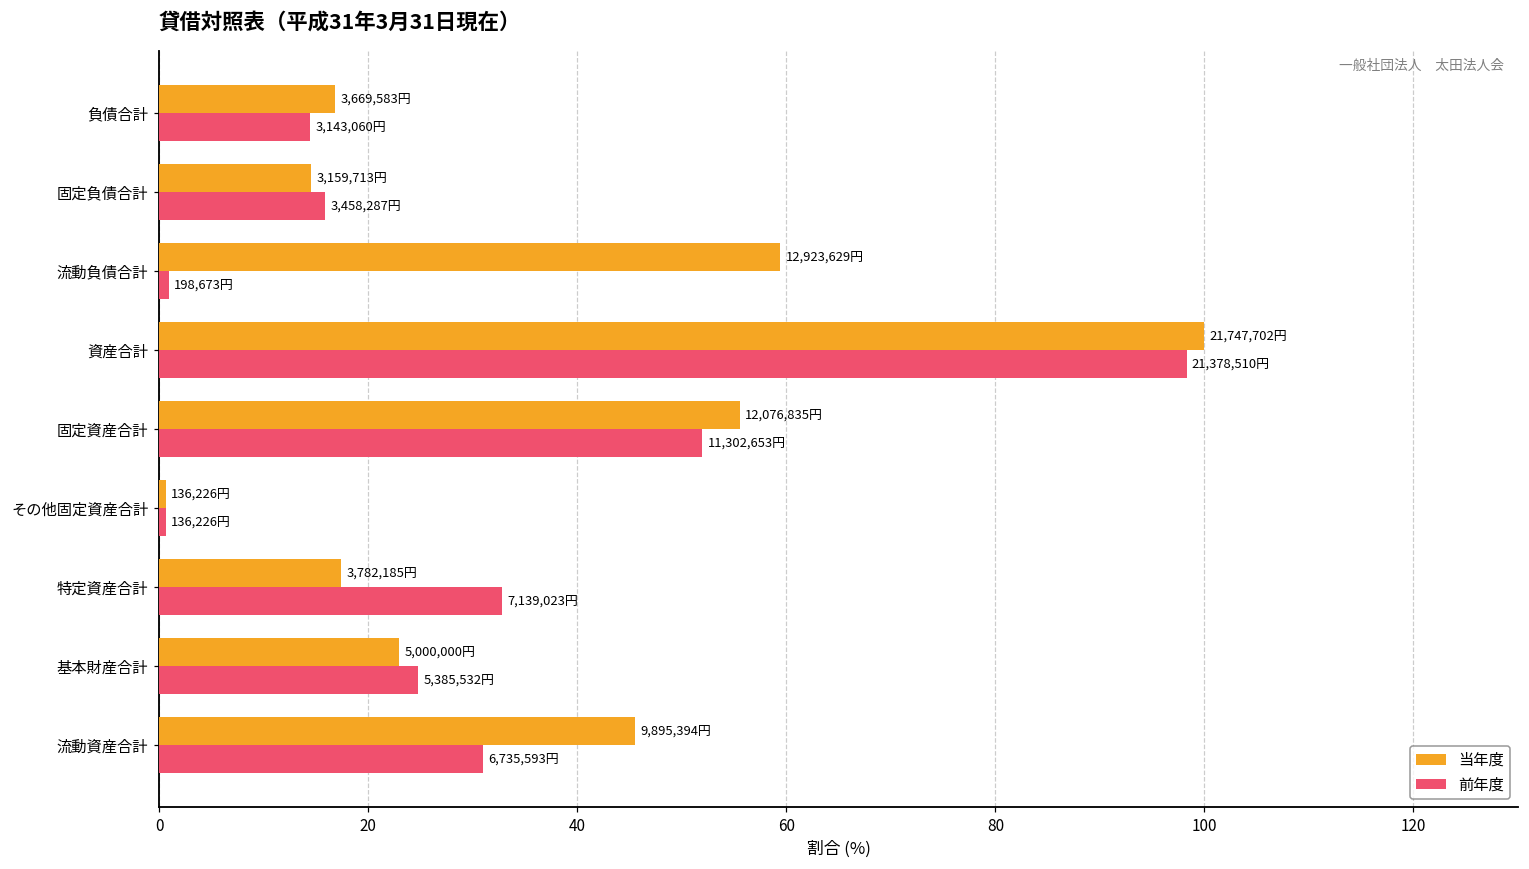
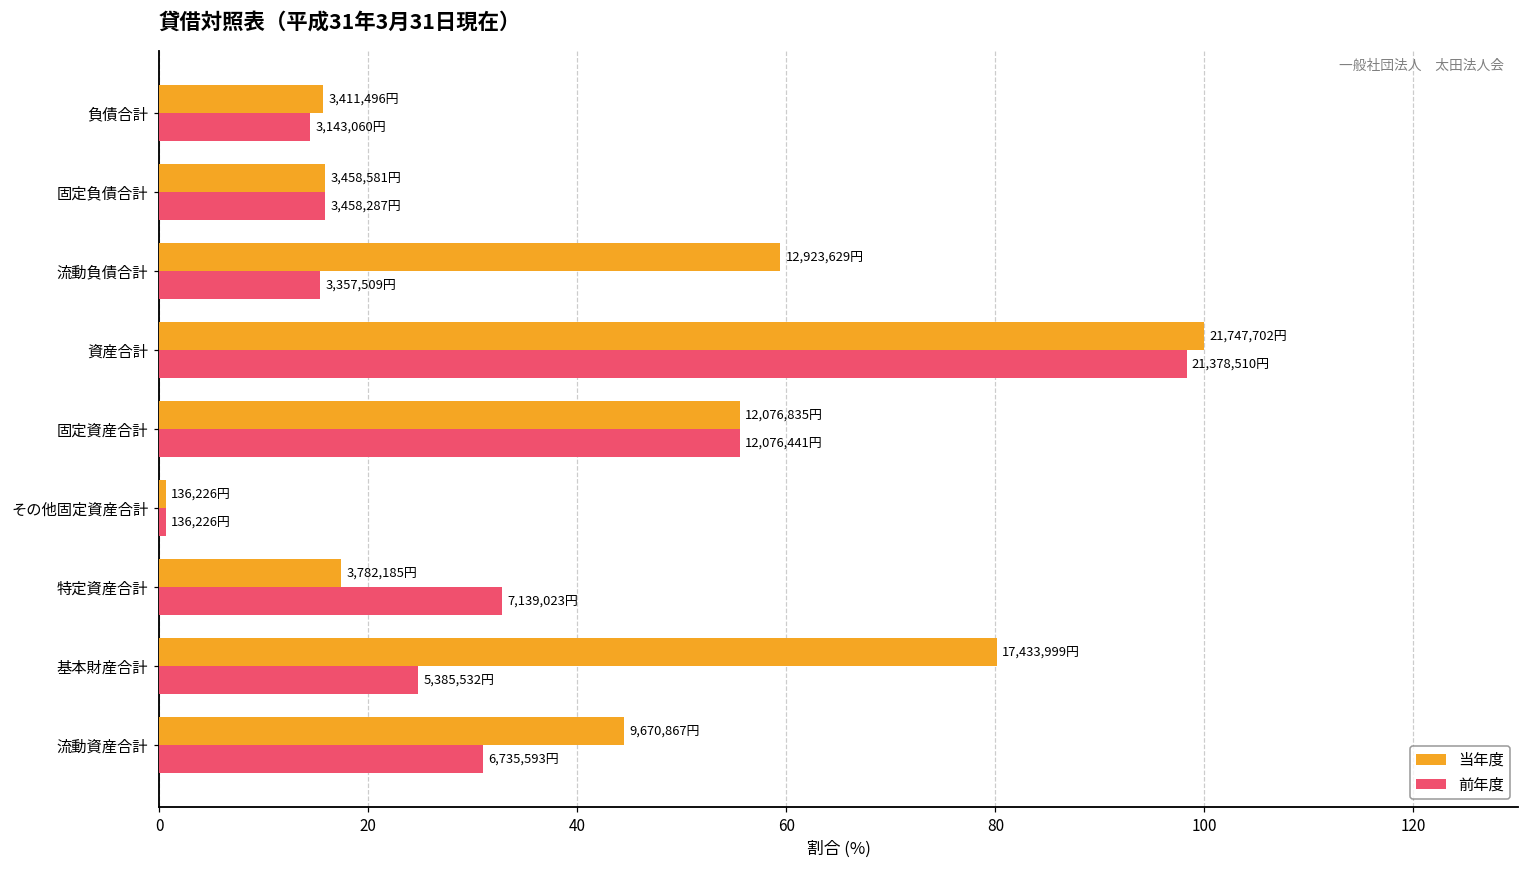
  {
    "当年度": {
-     "負債合計": "3,669,583円",
-     "固定負債合計": "3,159,713円",
-     "基本財産合計": "5,000,000円",
-     "流動資産合計": "9,895,394円"
+     "負債合計": "3,411,496円",
+     "固定負債合計": "3,458,581円",
+     "基本財産合計": "17,433,999円",
+     "流動資産合計": "9,670,867円"
    },
    "前年度": {
-     "流動負債合計": "198,673円",
-     "固定資産合計": "11,302,653円"
+     "流動負債合計": "3,357,509円",
+     "固定資産合計": "12,076,441円"
    }
  }
